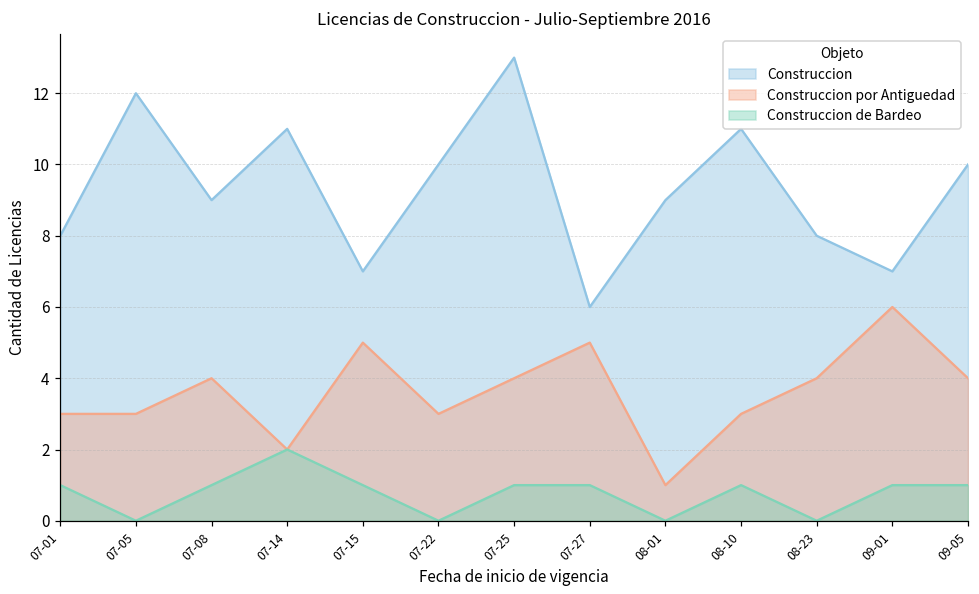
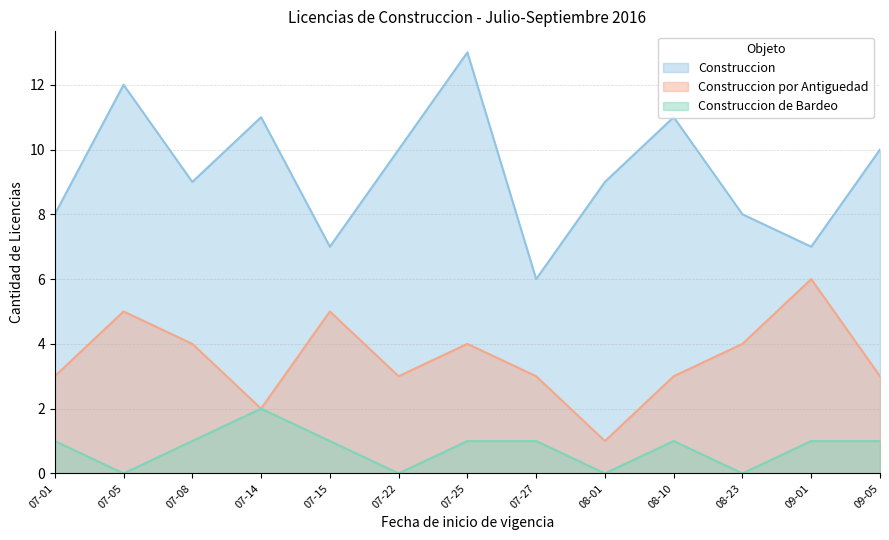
  {
    "Construccion por Antiguedad": {
      "07-01": 3,
-     "07-05": 3,
+     "07-05": 5,
      "07-08": 4,
      "07-15": 5,
      "07-22": 3,
      "07-25": 4,
-     "07-27": 5,
+     "07-27": 3,
      "08-01": 1,
      "08-10": 3,
      "08-23": 4,
      "09-01": 6,
-     "09-05": 4
+     "09-05": 3
    }
  }
